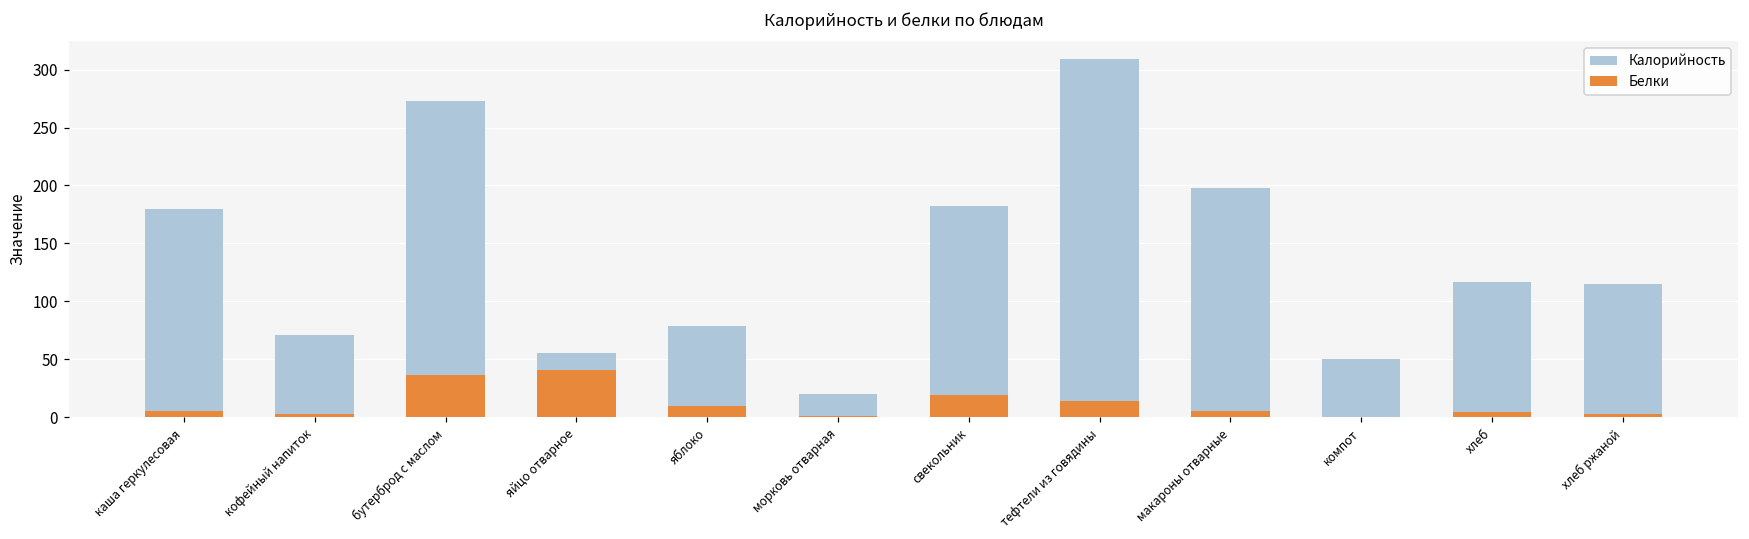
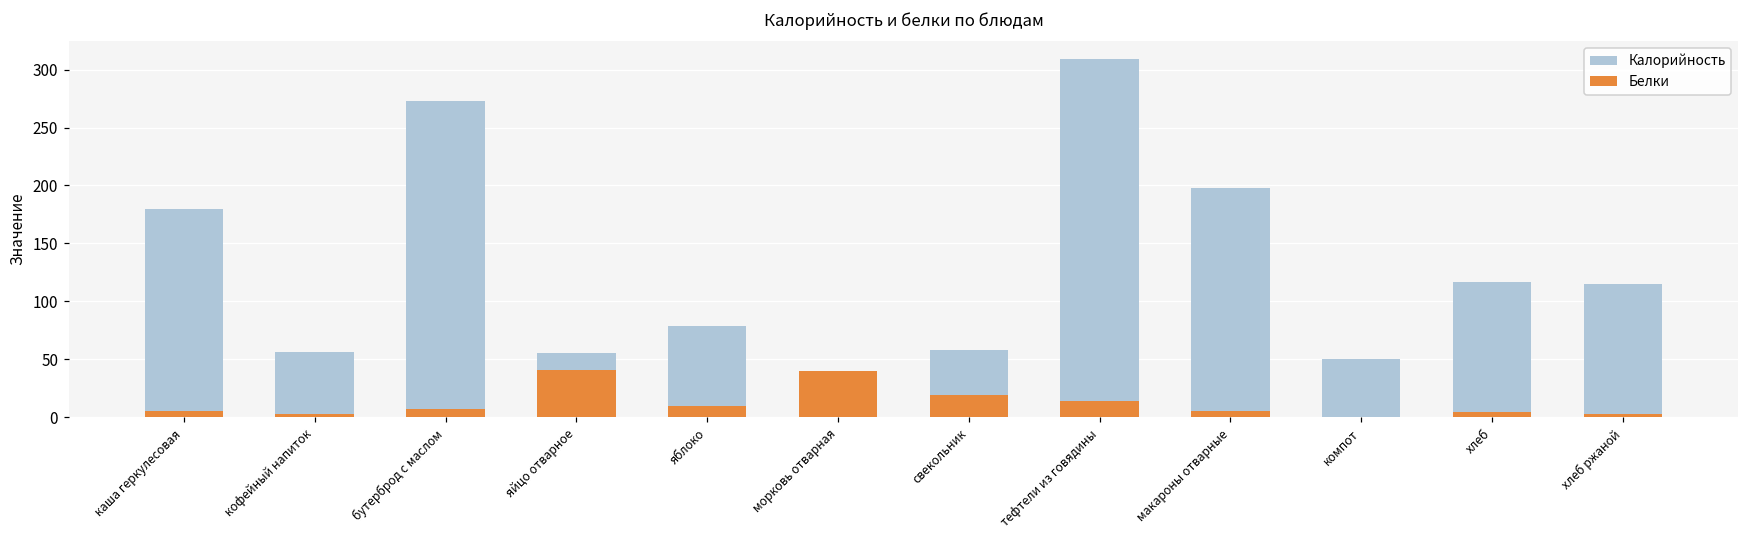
  {
    "Калорийность": {
      "каша геркулесовая": 180,
-     "кофейный напиток": 71,
+     "кофейный напиток": 56,
      "бутерброд с маслом": 273,
      "яйцо отварное": 55,
      "яблоко": 79,
-     "свекольник": 182,
+     "свекольник": 58,
      "тефтели из говядины": 309,
      "макароны отварные": 198,
      "компот": 50,
      "хлеб": 117,
      "хлеб ржаной": 115
    },
    "Белки": {
-     "бутерброд с маслом": 36,
-     "морковь отварная": 1,
+     "бутерброд с маслом": 7,
+     "морковь отварная": 40,
      "компот": 0
    }
  }
